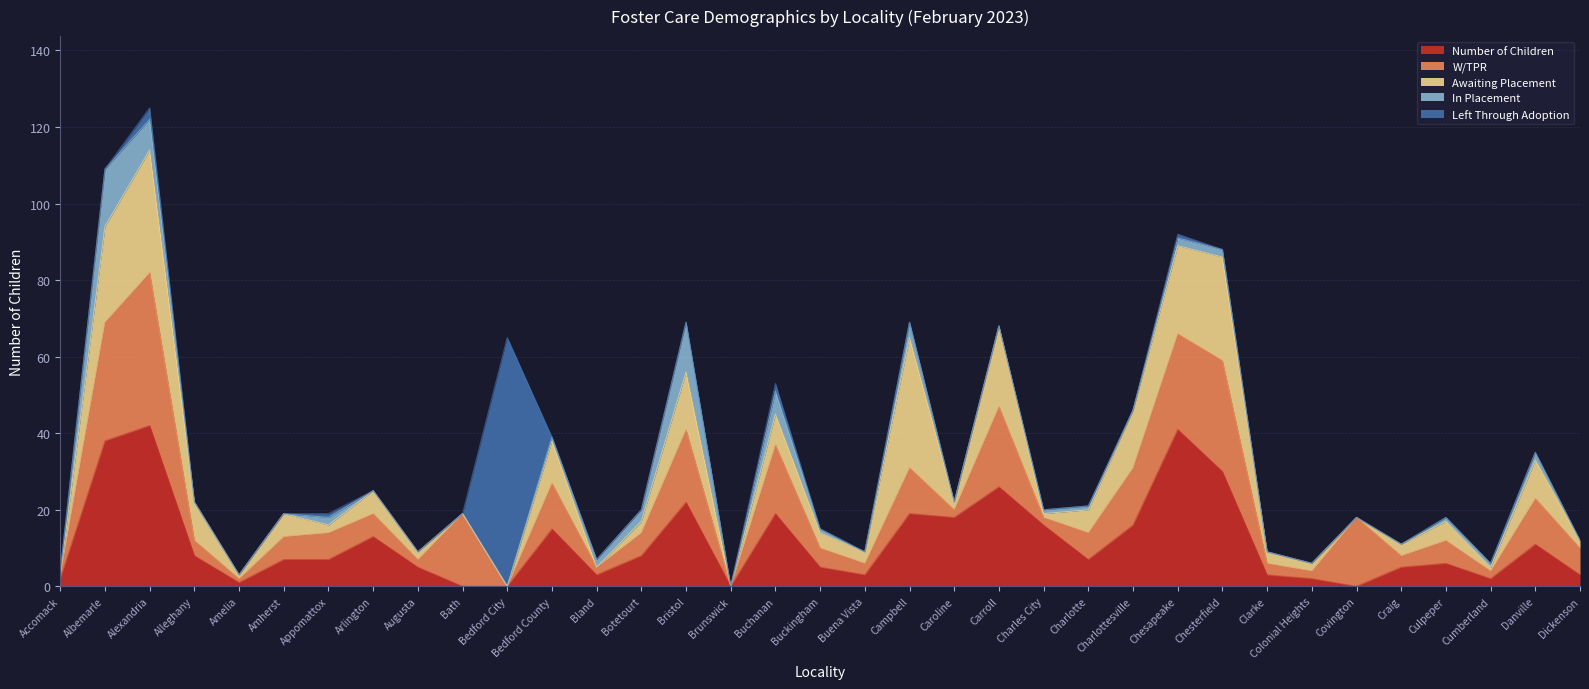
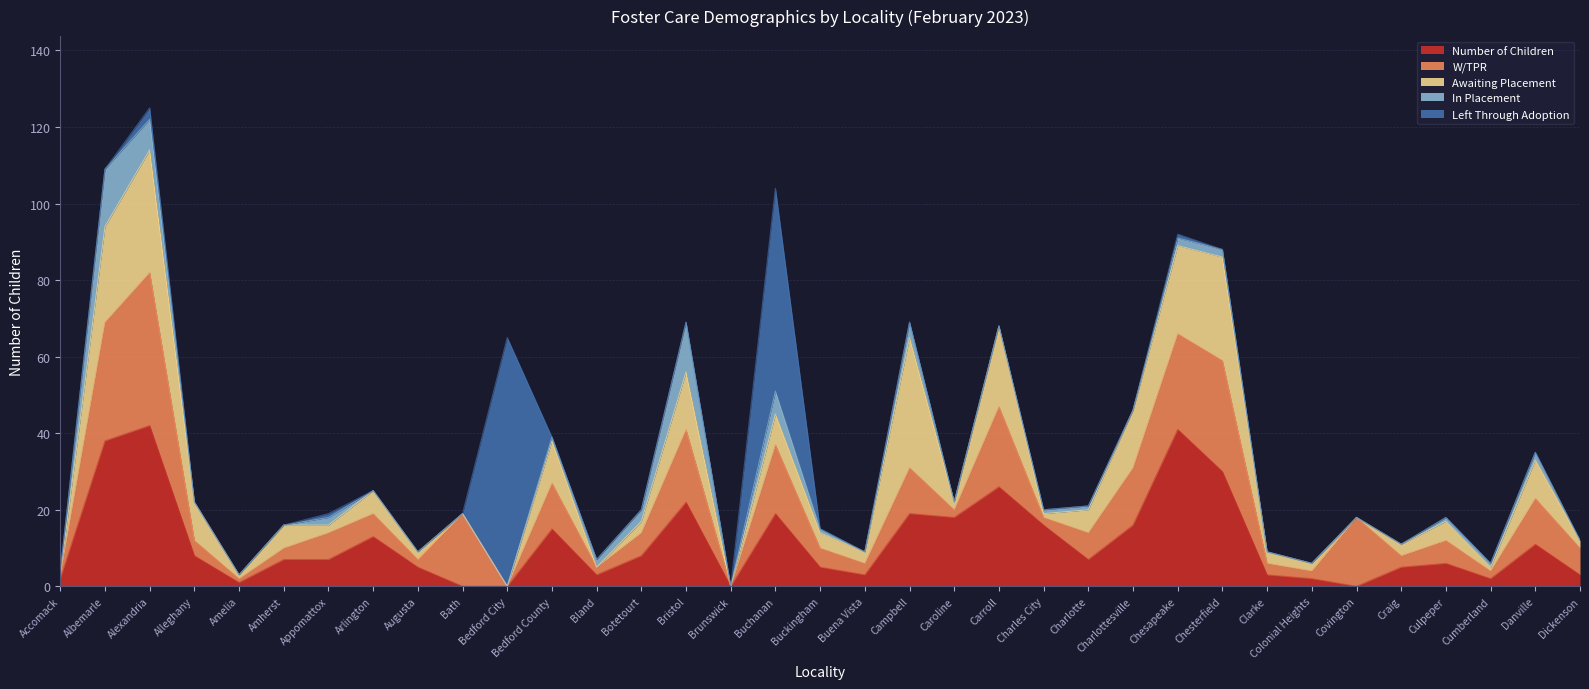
  {
    "Number of Children": {
      "Accomack": 2,
      "Albemarle": 38,
      "Alexandria": 42,
      "Alleghany": 8,
      "Amelia": 1,
      "Amherst": 7,
      "Appomattox": 7,
      "Arlington": 13,
      "Augusta": 5,
      "Bath": 0,
      "Bedford County": 15,
      "Bland": 3,
      "Botetourt": 8,
      "Bristol": 22,
      "Buchanan": 19,
      "Buckingham": 5,
      "Buena Vista": 3,
      "Campbell": 19,
      "Caroline": 18,
      "Carroll": 26,
      "Charles City": 16,
      "Charlotte": 7,
      "Charlottesville": 16,
      "Chesapeake": 41,
      "Chesterfield": 30,
      "Clarke": 3,
      "Colonial Heights": 2,
      "Covington": 0,
      "Craig": 5,
      "Culpeper": 6,
      "Cumberland": 2,
      "Danville": 11,
      "Dickenson": 3
    },
    "W/TPR": {
      "Albemarle": 31,
      "Alexandria": 40,
      "Alleghany": 4,
      "Amelia": 1,
-     "Amherst": 6,
+     "Amherst": 3,
      "Appomattox": 7,
      "Arlington": 6,
      "Augusta": 2,
      "Bedford County": 12,
      "Botetourt": 6,
      "Bristol": 19,
      "Buchanan": 18,
      "Buckingham": 5,
      "Buena Vista": 3,
      "Campbell": 12,
      "Caroline": 2,
      "Carroll": 21,
      "Charles City": 2,
      "Charlotte": 7,
      "Charlottesville": 15,
      "Chesapeake": 25,
      "Chesterfield": 29,
      "Clarke": 3,
      "Colonial Heights": 2,
      "Craig": 3,
      "Culpeper": 6,
      "Cumberland": 2,
      "Danville": 12,
      "Dickenson": 7
    },
    "Awaiting Placement": {
      "Albemarle": 25,
      "Alexandria": 32,
      "Appomattox": 2,
      "Bedford County": 11,
      "Botetourt": 3,
      "Bristol": 15,
      "Buchanan": 8,
      "Buckingham": 4,
      "Campbell": 34,
      "Charles City": 1,
      "Charlotte": 6,
      "Chesapeake": 23,
      "Chesterfield": 27,
      "Culpeper": 5,
      "Cumberland": 1,
      "Danville": 10
    },
    "In Placement": {
      "Alexandria": 8,
      "Appomattox": 2,
      "Buchanan": 6,
      "Chesapeake": 2
    },
    "Left Through Adoption": {
      "Alexandria": 3,
      "Appomattox": 1,
      "Bedford City": 65,
-     "Buchanan": 2,
+     "Buchanan": 53,
      "Chesapeake": 1
    }
  }
